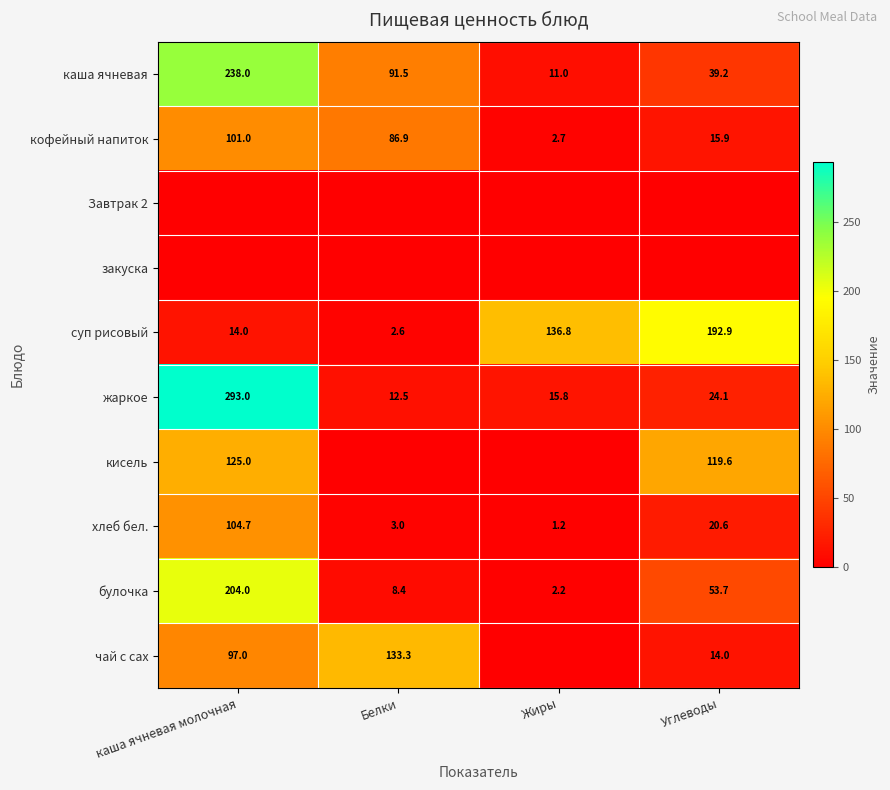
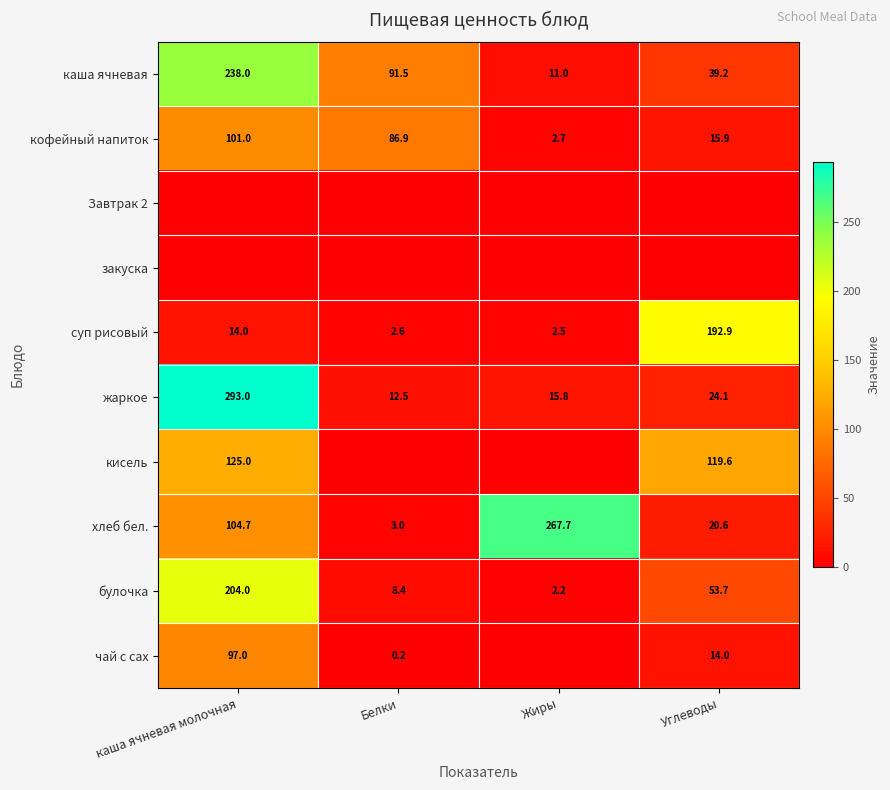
  {
    "каша ячневая": {
      "каша ячневая молочная": 238.0,
      "Белки": 91.5,
      "Жиры": 11.0,
      "Углеводы": 39.2
    },
    "кофейный напиток": {
      "каша ячневая молочная": 101.0,
      "Белки": 86.9,
      "Жиры": 2.7,
      "Углеводы": 15.9
    },
    "суп рисовый": {
      "каша ячневая молочная": 14.0,
      "Белки": 2.6,
-     "Жиры": 136.8,
+     "Жиры": 2.5,
      "Углеводы": 192.9
    },
    "жаркое": {
      "каша ячневая молочная": 293.0,
      "Белки": 12.5,
      "Жиры": 15.8,
      "Углеводы": 24.1
    },
    "кисель": {
      "каша ячневая молочная": 125.0,
      "Углеводы": 119.6
    },
    "хлеб бел.": {
      "каша ячневая молочная": 104.7,
      "Белки": 3.0,
-     "Жиры": 1.2,
+     "Жиры": 267.7,
      "Углеводы": 20.6
    },
    "булочка": {
      "каша ячневая молочная": 204.0,
      "Белки": 8.4,
      "Жиры": 2.2,
      "Углеводы": 53.7
    },
    "чай с сах": {
      "каша ячневая молочная": 97.0,
-     "Белки": 133.3,
+     "Белки": 0.2,
      "Углеводы": 14.0
    }
  }
